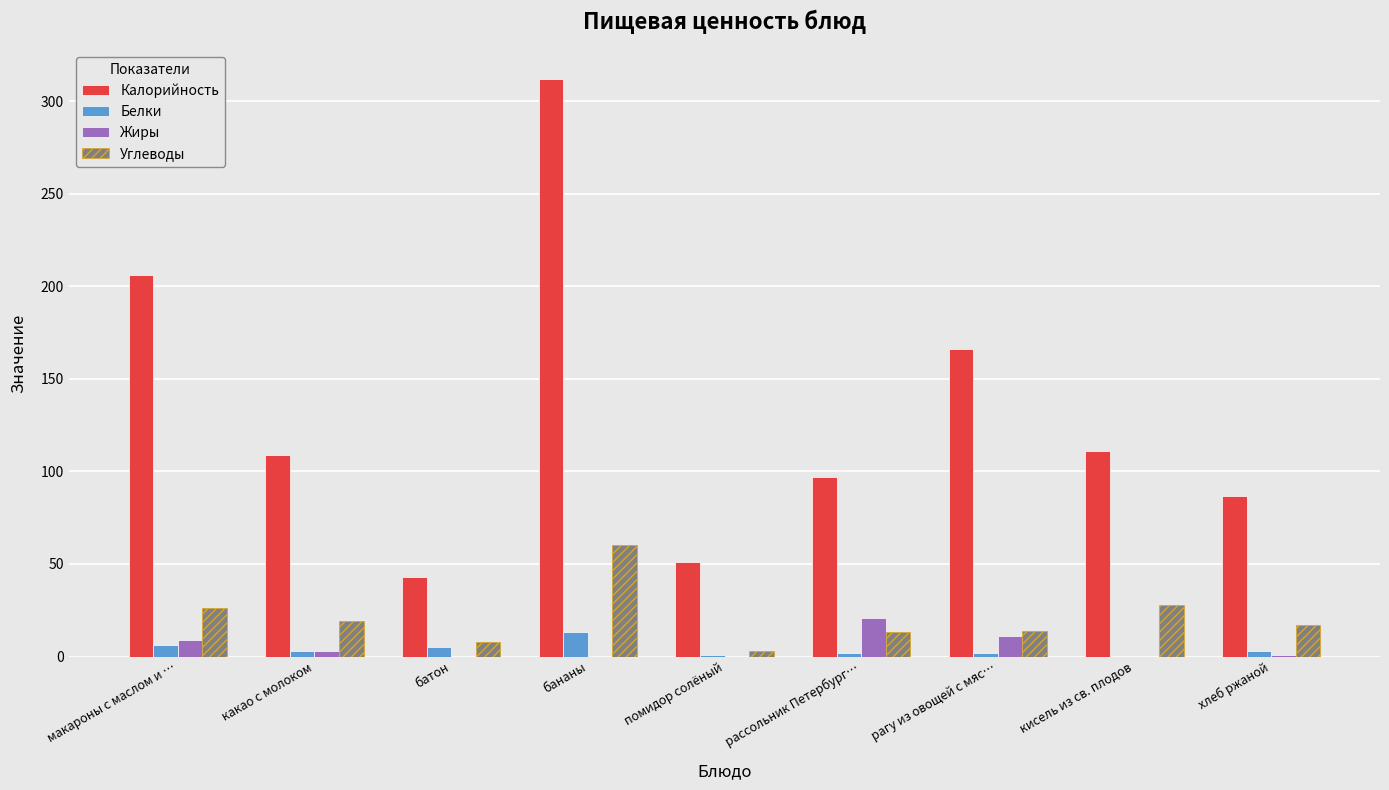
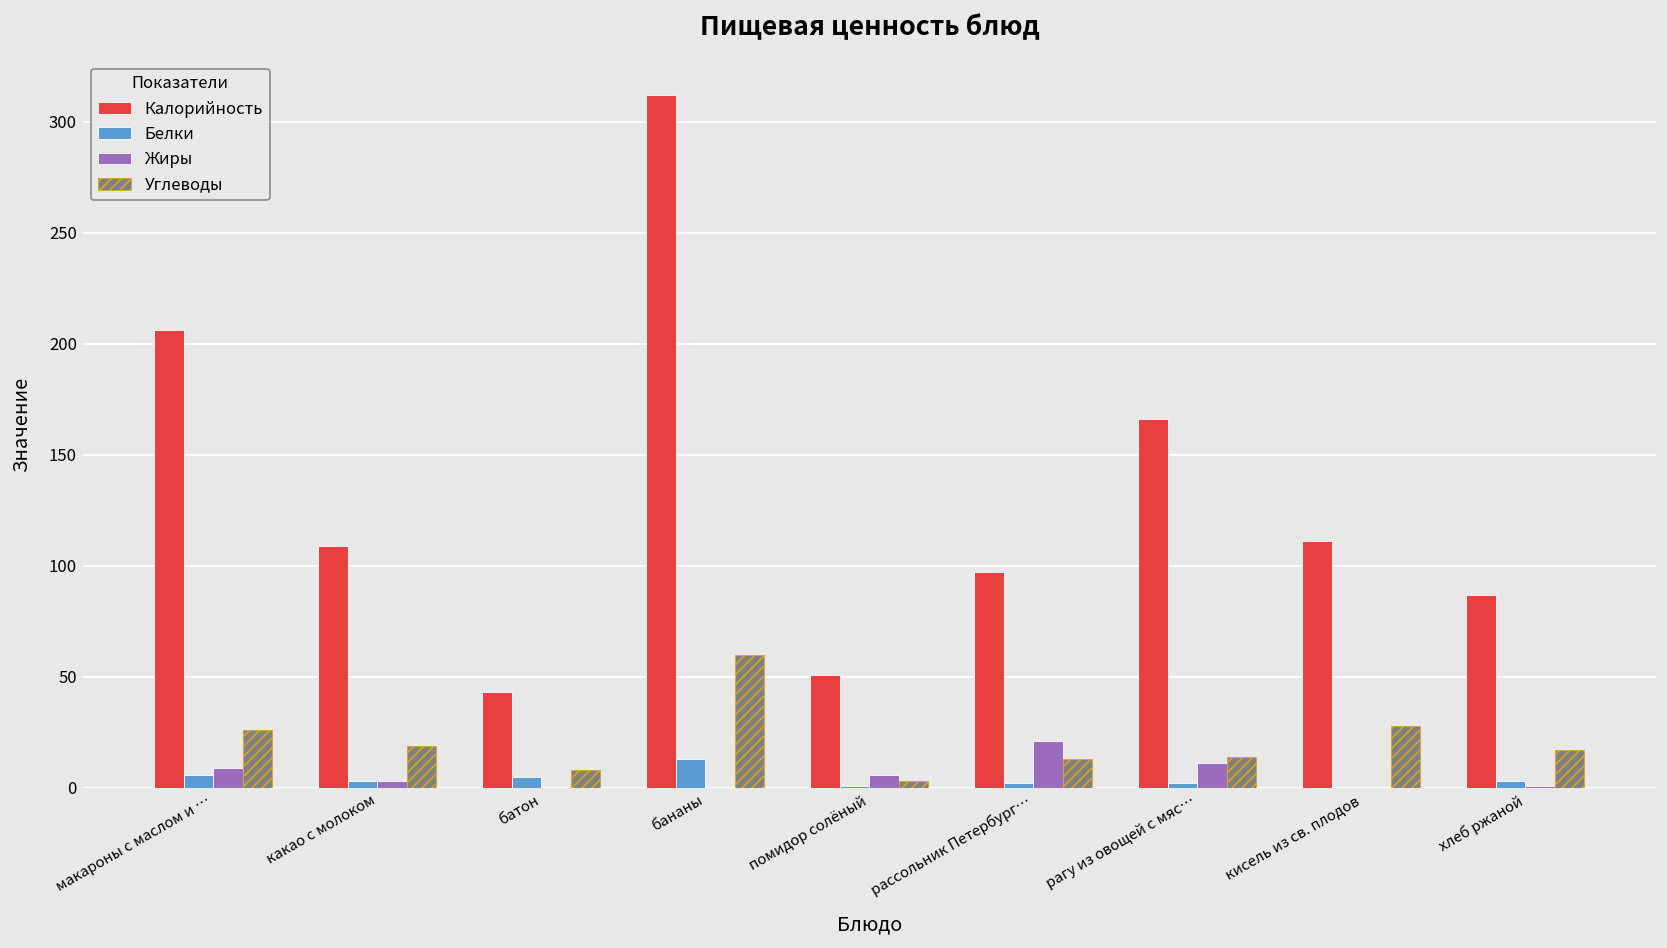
  {
    "Калорийность": {
      "макароны с маслом и …": 206,
      "какао с молоком": 109,
      "батон": 43,
      "бананы": 312,
      "помидор солёный": 51,
      "рассольник Петербург…": 97,
      "рагу из овощей с мяс…": 166,
      "кисель из св. плодов": 111,
      "хлеб ржаной": 87
    },
    "Белки": {
      "макароны с маслом и …": 6,
      "какао с молоком": 3,
      "батон": 5,
      "бананы": 13,
      "рассольник Петербург…": 2,
      "рагу из овощей с мяс…": 2,
      "кисель из св. плодов": 0,
      "хлеб ржаной": 3
    },
    "Жиры": {
      "макароны с маслом и …": 9,
      "какао с молоком": 3,
      "батон": 0,
      "бананы": 0,
-     "помидор солёный": 0,
+     "помидор солёный": 6,
      "рассольник Петербург…": 21,
      "рагу из овощей с мяс…": 11,
      "кисель из св. плодов": 0
    },
    "Углеводы": {
      "макароны с маслом и …": 26,
      "какао с молоком": 19,
      "батон": 8,
      "бананы": 60,
      "помидор солёный": 3,
      "рассольник Петербург…": 13,
      "рагу из овощей с мяс…": 14,
      "кисель из св. плодов": 28,
      "хлеб ржаной": 17
    }
  }
